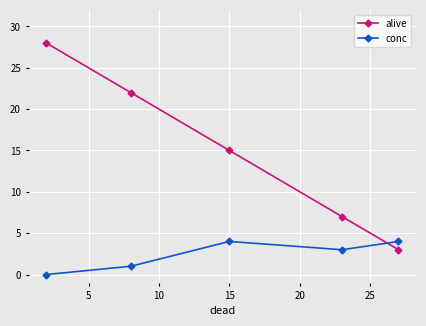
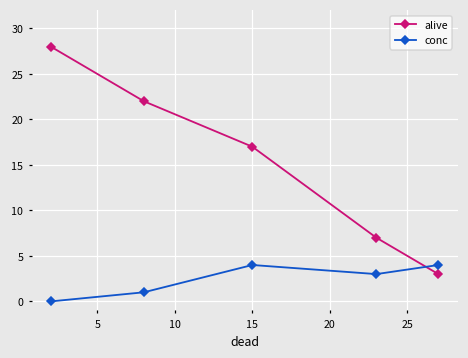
  {
    "alive": {
-     "15": 15
+     "15": 17
    },
    "conc": {
      "15": 4
    }
  }
